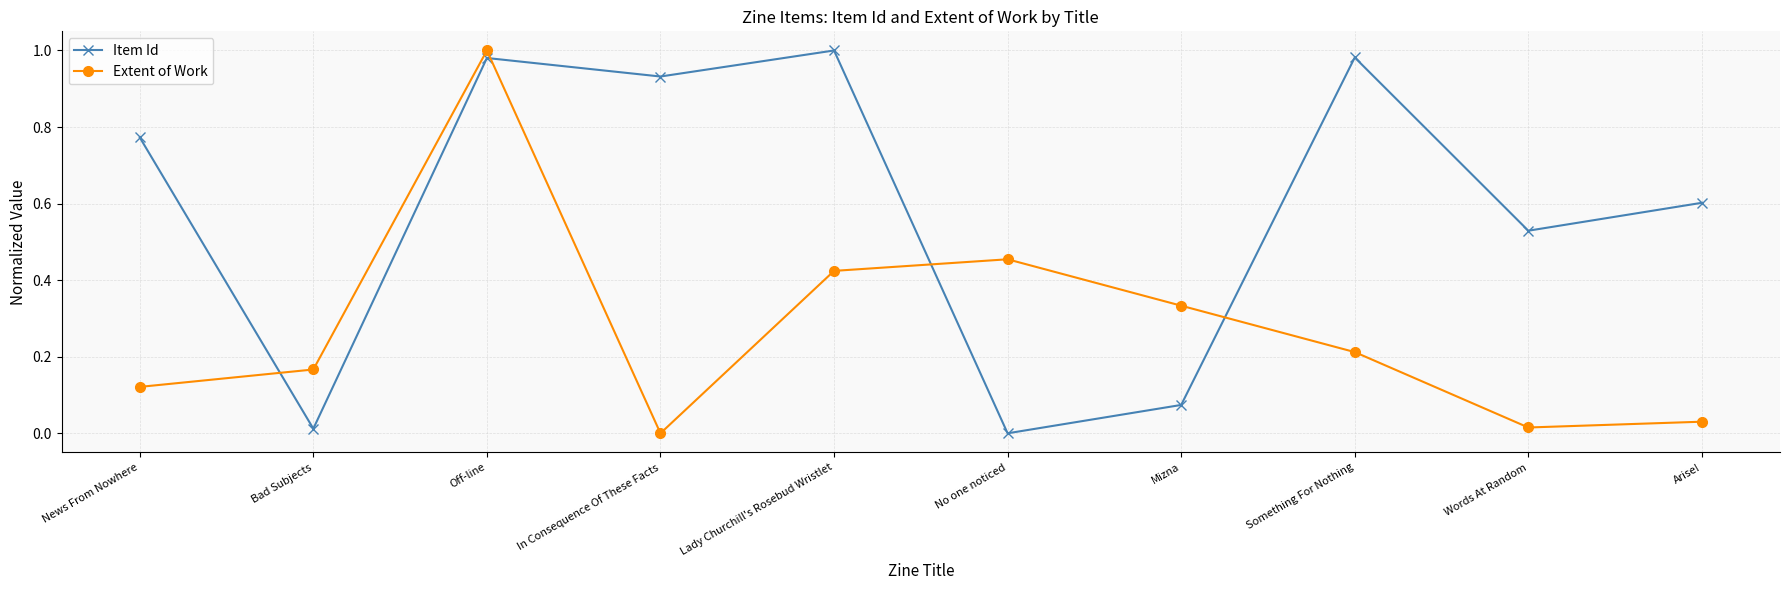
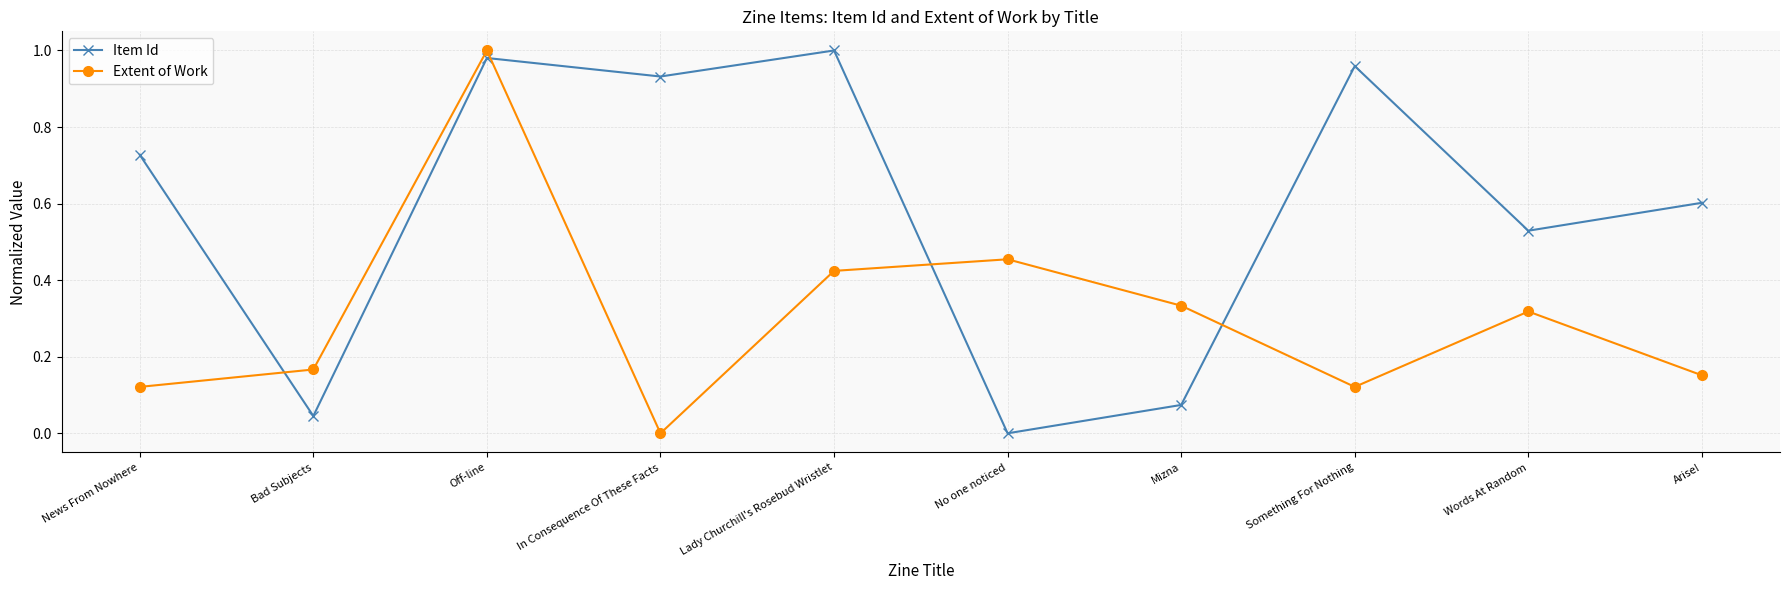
  {
    "Item Id": {
-     "News From Nowhere": 0.77,
-     "Bad Subjects": 0.01,
+     "News From Nowhere": 0.73,
+     "Bad Subjects": 0.05,
      "Off-line": 0.98,
      "In Consequence Of These Facts": 0.93,
      "Lady Churchill's Rosebud Wristlet": 1.00,
      "No one noticed": 0.00,
      "Mizna": 0.07,
-     "Something For Nothing": 0.98,
+     "Something For Nothing": 0.96,
      "Words At Random": 0.53,
      "Arise!": 0.60
    },
    "Extent of Work": {
      "News From Nowhere": 0.12,
      "Bad Subjects": 0.17,
      "Off-line": 1.00,
      "In Consequence Of These Facts": 0.00,
      "Lady Churchill's Rosebud Wristlet": 0.42,
      "No one noticed": 0.45,
      "Mizna": 0.33,
-     "Something For Nothing": 0.21,
-     "Words At Random": 0.02,
-     "Arise!": 0.03
+     "Something For Nothing": 0.12,
+     "Words At Random": 0.32,
+     "Arise!": 0.15
    }
  }
